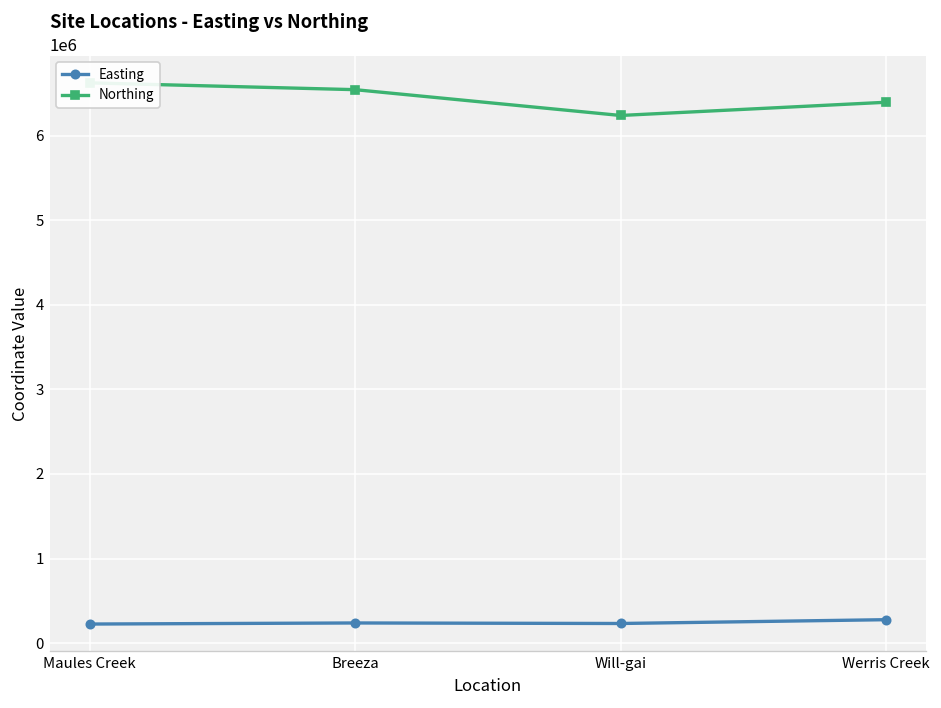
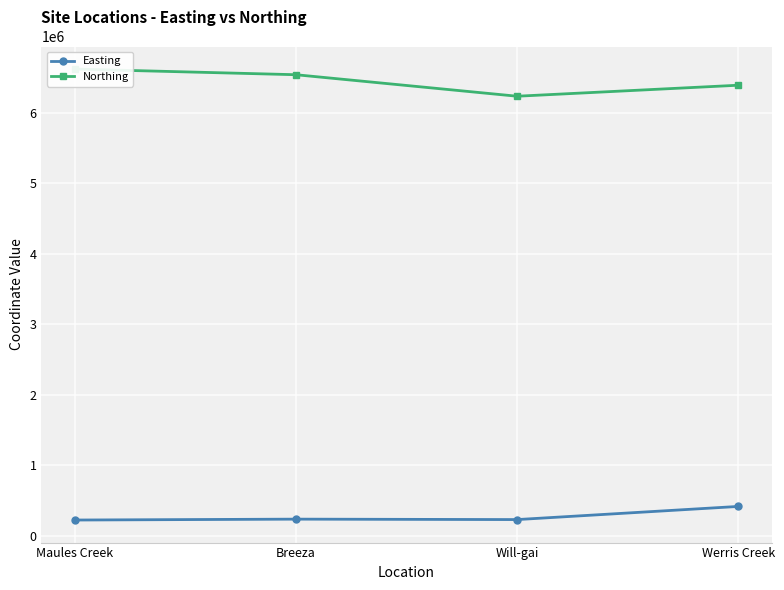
  {
    "Easting": {
      "Maules Creek": 200000,
      "Breeza": 200000,
      "Will-gai": 200000,
-     "Werris Creek": 300000
+     "Werris Creek": 400000
    },
    "Northing": {
      "Breeza": 6500000,
      "Will-gai": 6200000,
      "Werris Creek": 6400000
    }
  }
